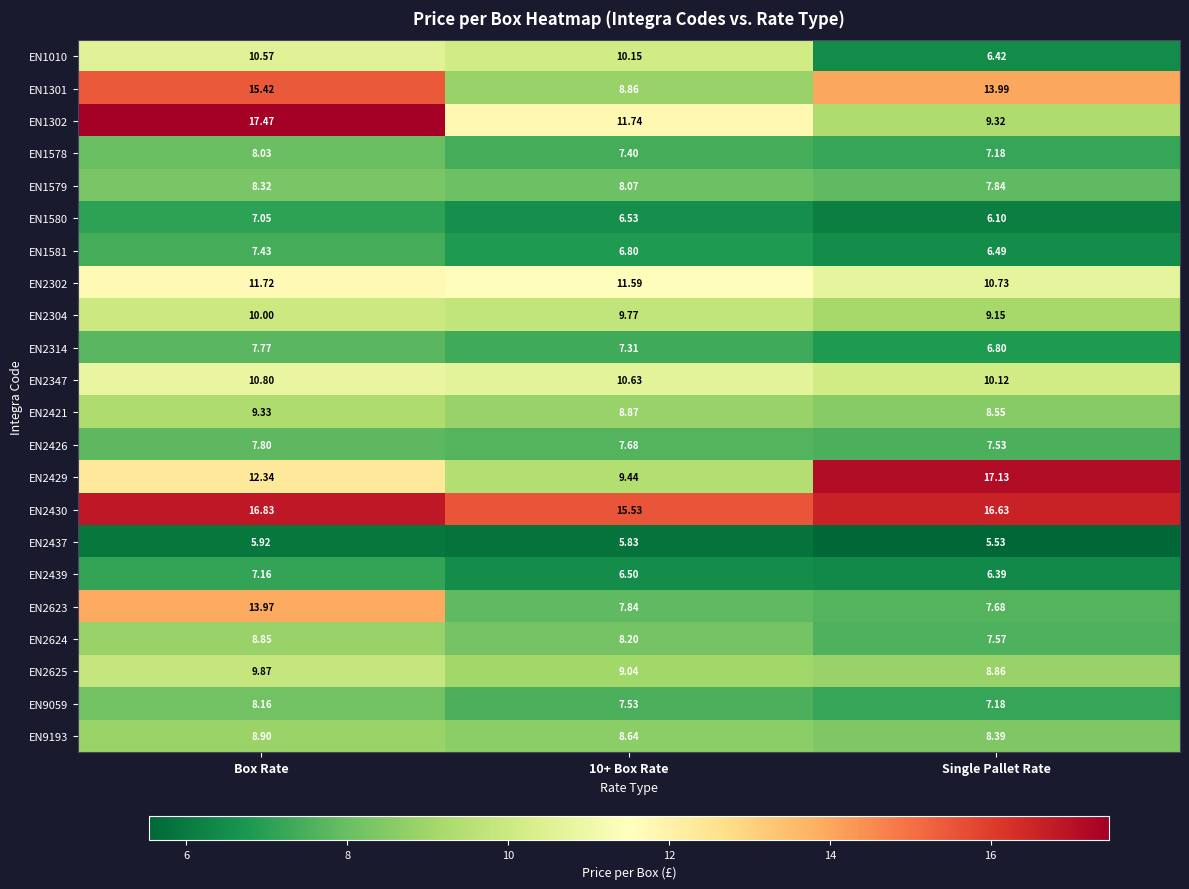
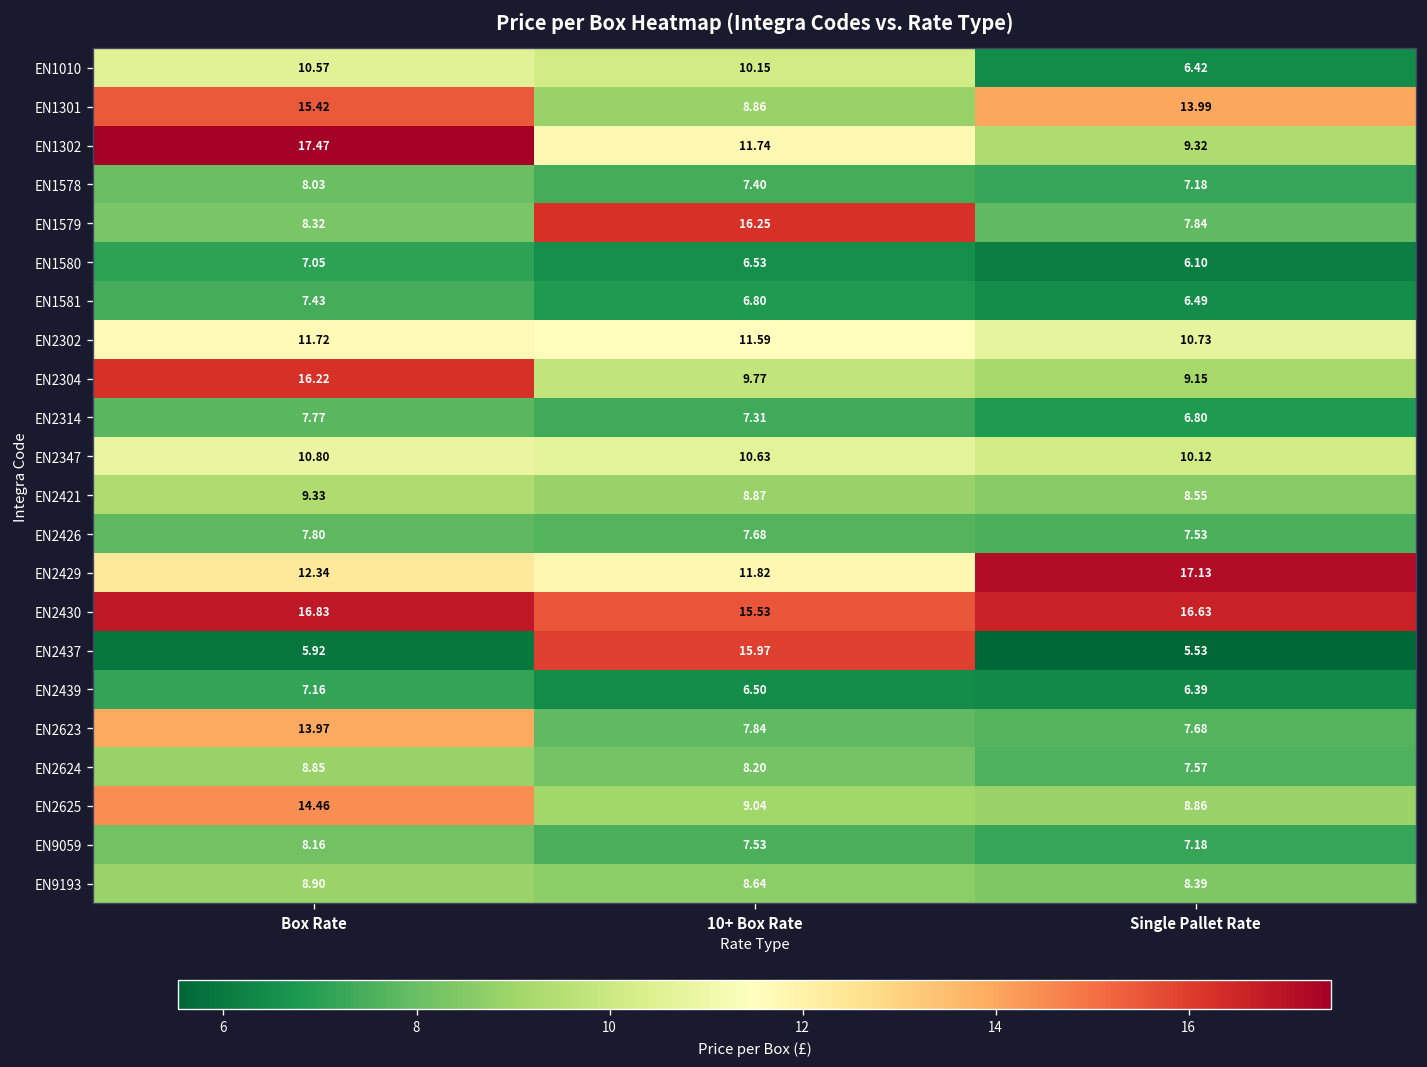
  {
    "EN1010": {
      "Box Rate": 10.57,
      "10+ Box Rate": 10.15,
      "Single Pallet Rate": 6.42
    },
    "EN1301": {
      "Box Rate": 15.42,
      "10+ Box Rate": 8.86,
      "Single Pallet Rate": 13.99
    },
    "EN1302": {
      "Box Rate": 17.47,
      "10+ Box Rate": 11.74,
      "Single Pallet Rate": 9.32
    },
    "EN1578": {
      "Box Rate": 8.03,
      "10+ Box Rate": 7.40,
      "Single Pallet Rate": 7.18
    },
    "EN1579": {
      "Box Rate": 8.32,
-     "10+ Box Rate": 8.07,
+     "10+ Box Rate": 16.25,
      "Single Pallet Rate": 7.84
    },
    "EN1580": {
      "Box Rate": 7.05,
      "10+ Box Rate": 6.53,
      "Single Pallet Rate": 6.10
    },
    "EN1581": {
      "Box Rate": 7.43,
      "10+ Box Rate": 6.80,
      "Single Pallet Rate": 6.49
    },
    "EN2302": {
      "Box Rate": 11.72,
      "10+ Box Rate": 11.59,
      "Single Pallet Rate": 10.73
    },
    "EN2304": {
-     "Box Rate": 10.00,
+     "Box Rate": 16.22,
      "10+ Box Rate": 9.77,
      "Single Pallet Rate": 9.15
    },
    "EN2314": {
      "Box Rate": 7.77,
      "10+ Box Rate": 7.31,
      "Single Pallet Rate": 6.80
    },
    "EN2347": {
      "Box Rate": 10.80,
      "10+ Box Rate": 10.63,
      "Single Pallet Rate": 10.12
    },
    "EN2421": {
      "Box Rate": 9.33,
      "10+ Box Rate": 8.87,
      "Single Pallet Rate": 8.55
    },
    "EN2426": {
      "Box Rate": 7.80,
      "10+ Box Rate": 7.68,
      "Single Pallet Rate": 7.53
    },
    "EN2429": {
      "Box Rate": 12.34,
-     "10+ Box Rate": 9.44,
+     "10+ Box Rate": 11.82,
      "Single Pallet Rate": 17.13
    },
    "EN2430": {
      "Box Rate": 16.83,
      "10+ Box Rate": 15.53,
      "Single Pallet Rate": 16.63
    },
    "EN2437": {
      "Box Rate": 5.92,
-     "10+ Box Rate": 5.83,
+     "10+ Box Rate": 15.97,
      "Single Pallet Rate": 5.53
    },
    "EN2439": {
      "Box Rate": 7.16,
      "10+ Box Rate": 6.50,
      "Single Pallet Rate": 6.39
    },
    "EN2623": {
      "Box Rate": 13.97,
      "10+ Box Rate": 7.84,
      "Single Pallet Rate": 7.68
    },
    "EN2624": {
      "Box Rate": 8.85,
      "10+ Box Rate": 8.20,
      "Single Pallet Rate": 7.57
    },
    "EN2625": {
-     "Box Rate": 9.87,
+     "Box Rate": 14.46,
      "10+ Box Rate": 9.04,
      "Single Pallet Rate": 8.86
    },
    "EN9059": {
      "Box Rate": 8.16,
      "10+ Box Rate": 7.53,
      "Single Pallet Rate": 7.18
    },
    "EN9193": {
      "Box Rate": 8.90,
      "10+ Box Rate": 8.64,
      "Single Pallet Rate": 8.39
    }
  }
